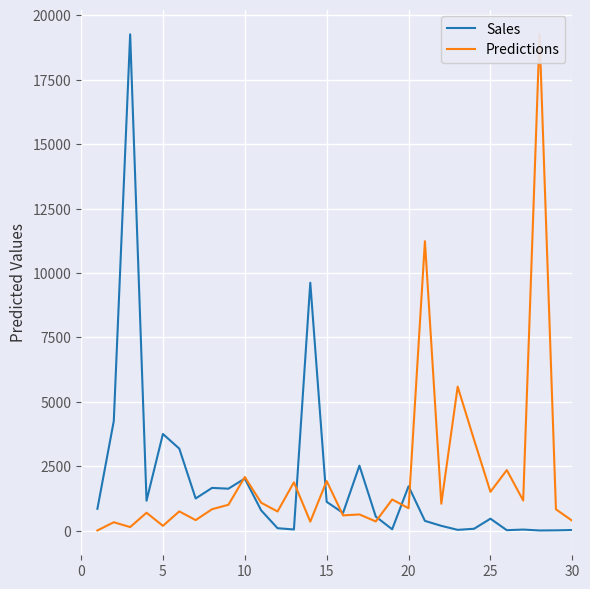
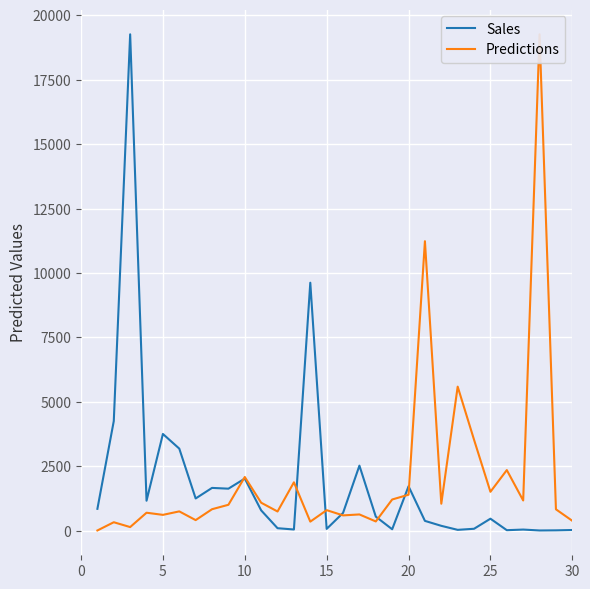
  {
    "Sales": {
      "5": 3800,
-     "15": 1100,
+     "15": 100,
      "20": 1700,
      "25": 500,
      "30": 0
    },
    "Predictions": {
-     "5": 200,
-     "15": 1900,
-     "20": 900,
+     "5": 600,
+     "15": 800,
+     "20": 1400,
      "25": 1500,
      "30": 400
    }
  }
